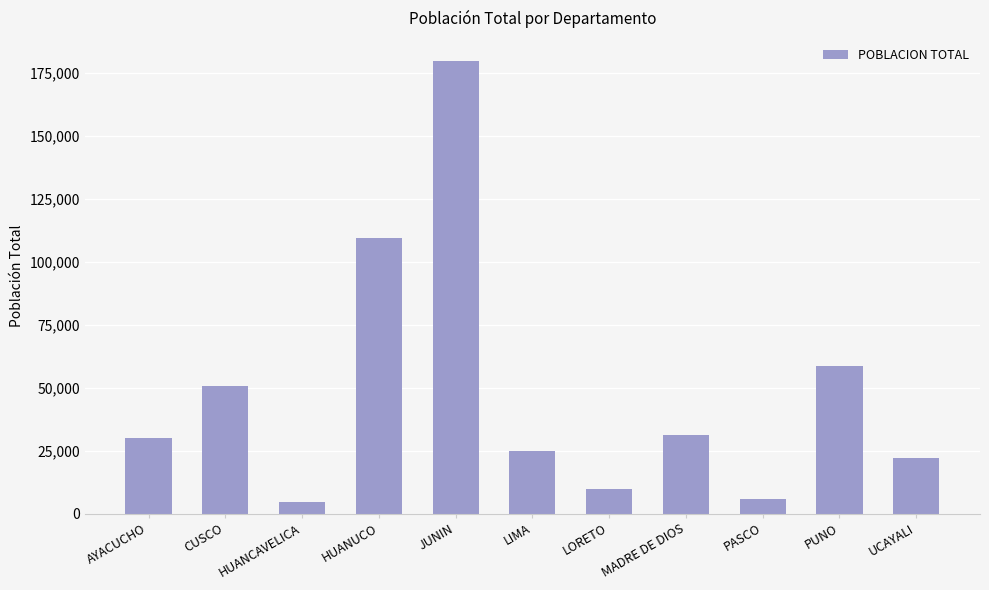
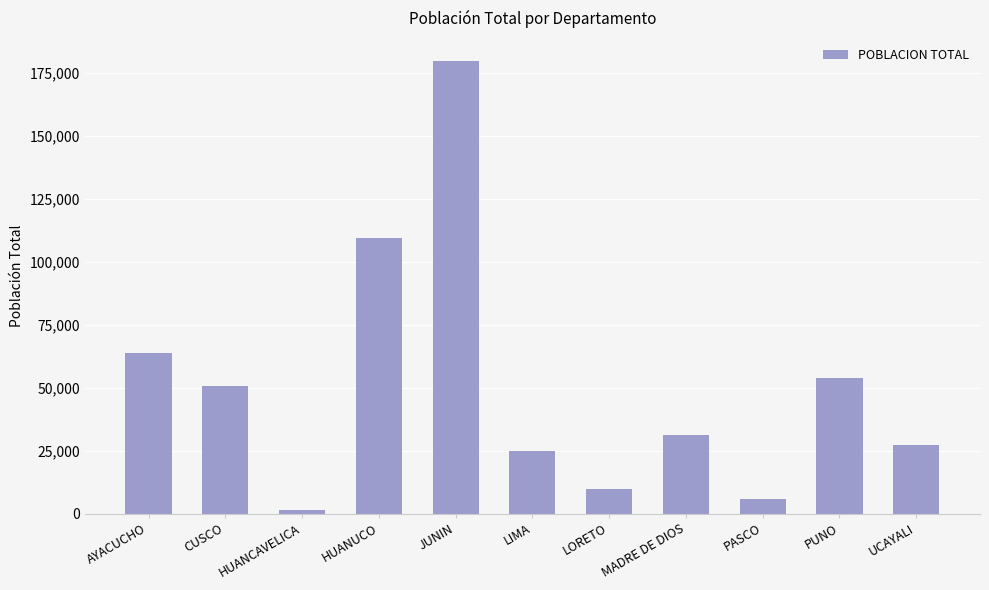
  {
-   "AYACUCHO": "30,000",
+   "AYACUCHO": "64,000",
    "CUSCO": "51,000",
-   "HUANCAVELICA": "5,000",
+   "HUANCAVELICA": "2,000",
    "HUANUCO": "110,000",
    "JUNIN": "180,000",
    "LIMA": "25,000",
    "LORETO": "10,000",
    "MADRE DE DIOS": "31,000",
    "PASCO": "6,000",
-   "PUNO": "59,000",
-   "UCAYALI": "22,000"
+   "PUNO": "54,000",
+   "UCAYALI": "27,000"
  }
